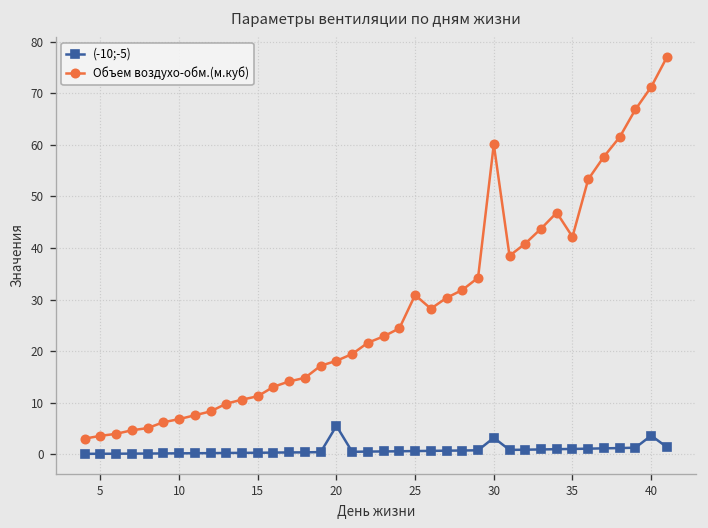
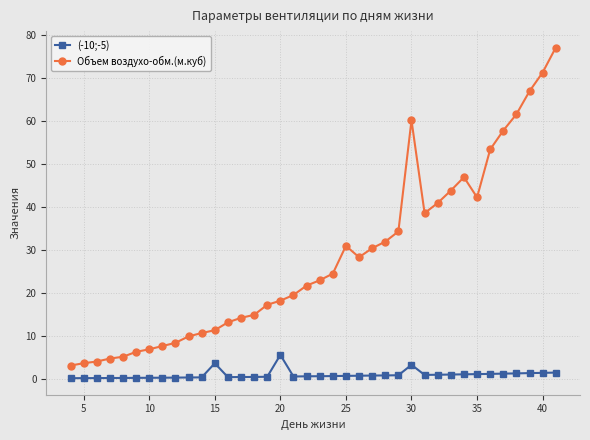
  {
    "(-10;-5)": {
      "5": 0,
      "10": 0,
-     "15": 0,
+     "15": 4,
      "20": 6,
      "25": 1,
      "30": 3,
      "35": 1,
-     "40": 4
+     "40": 1
    },
    "Объем воздухо-обм.(м.куб)": {
      "5": 4,
      "10": 7,
      "15": 11,
      "20": 18,
      "25": 31,
      "30": 60,
      "35": 42,
      "40": 71
    }
  }
